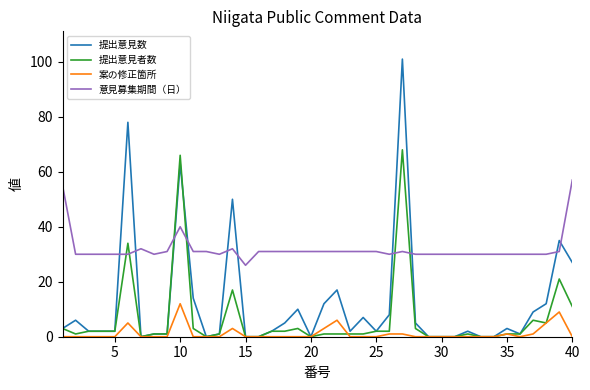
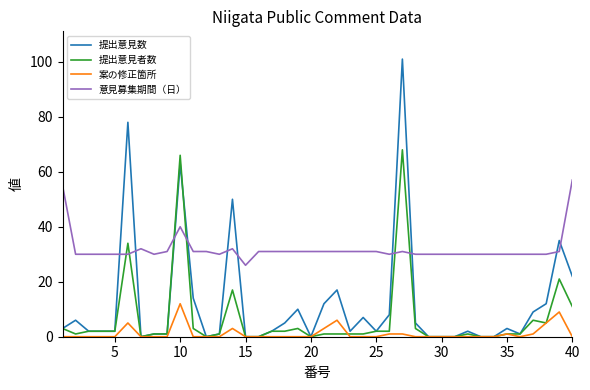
  {
    "提出意見数": {
      "10": 63,
      "35": 3,
-     "40": 27
+     "40": 22
    },
    "提出意見者数": {
      "10": 66,
      "40": 11
    },
    "案の修正箇所": {
      "5": 0,
      "10": 12,
      "25": 0,
      "40": 0
    },
    "意見募集期間（日）": {
      "5": 30,
      "10": 40,
      "15": 26,
      "20": 31,
      "25": 31,
      "30": 30,
      "35": 30,
      "40": 57
    }
  }
